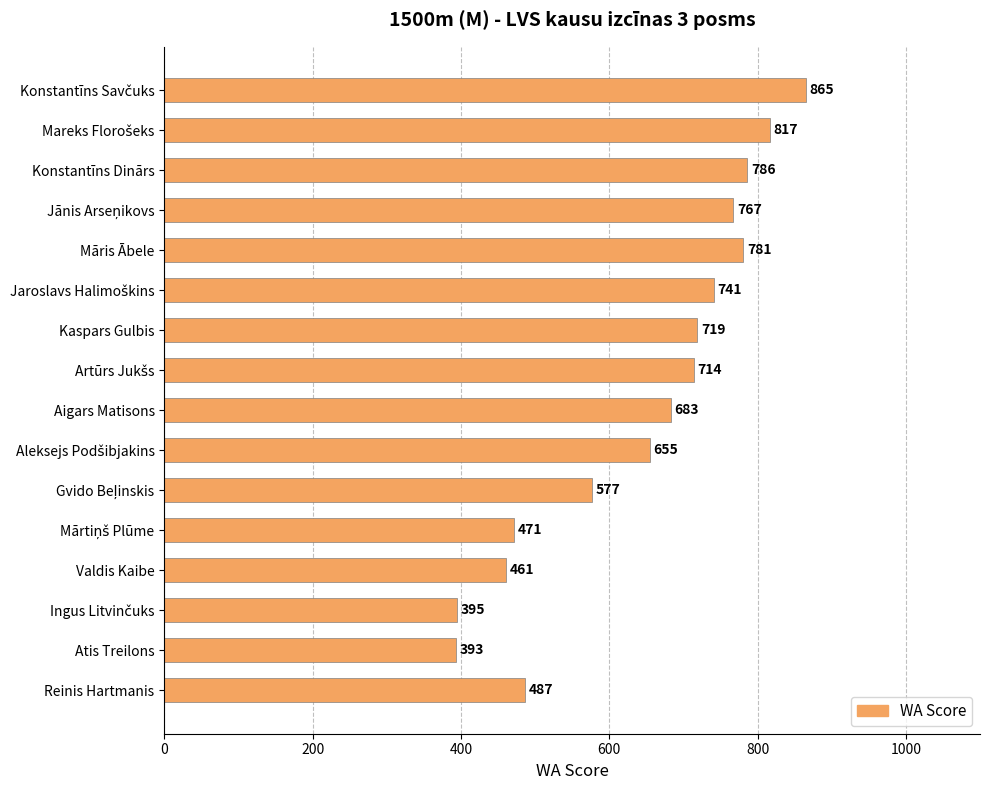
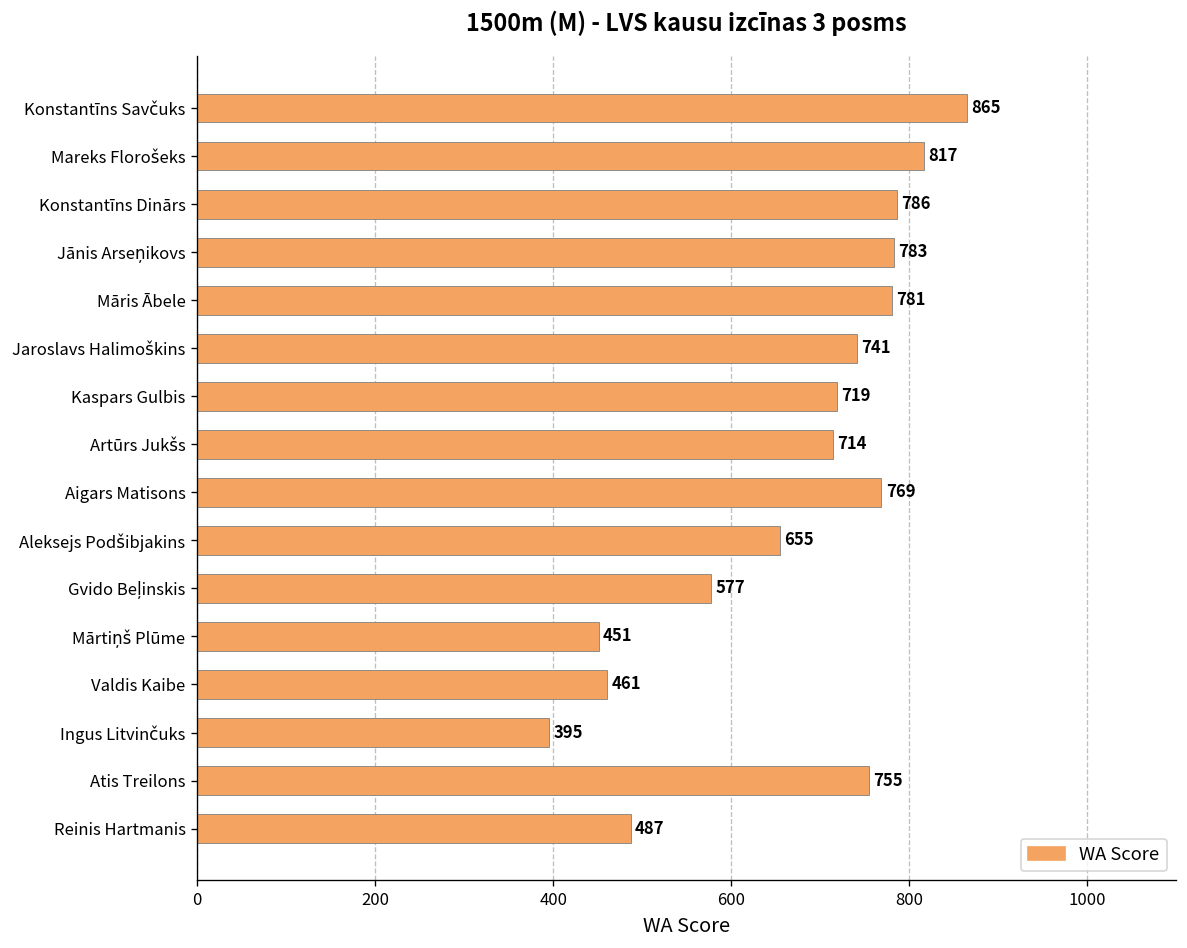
  {
    "Konstantīns Savčuks": 865,
    "Mareks Florošeks": 817,
    "Konstantīns Dinārs": 786,
-   "Jānis Arseņikovs": 767,
+   "Jānis Arseņikovs": 783,
    "Māris Ābele": 781,
    "Jaroslavs Halimoškins": 741,
    "Kaspars Gulbis": 719,
    "Artūrs Jukšs": 714,
-   "Aigars Matisons": 683,
+   "Aigars Matisons": 769,
    "Aleksejs Podšibjakins": 655,
    "Gvido Beļinskis": 577,
-   "Mārtiņš Plūme": 471,
+   "Mārtiņš Plūme": 451,
    "Valdis Kaibe": 461,
    "Ingus Litvinčuks": 395,
-   "Atis Treilons": 393,
+   "Atis Treilons": 755,
    "Reinis Hartmanis": 487
  }
